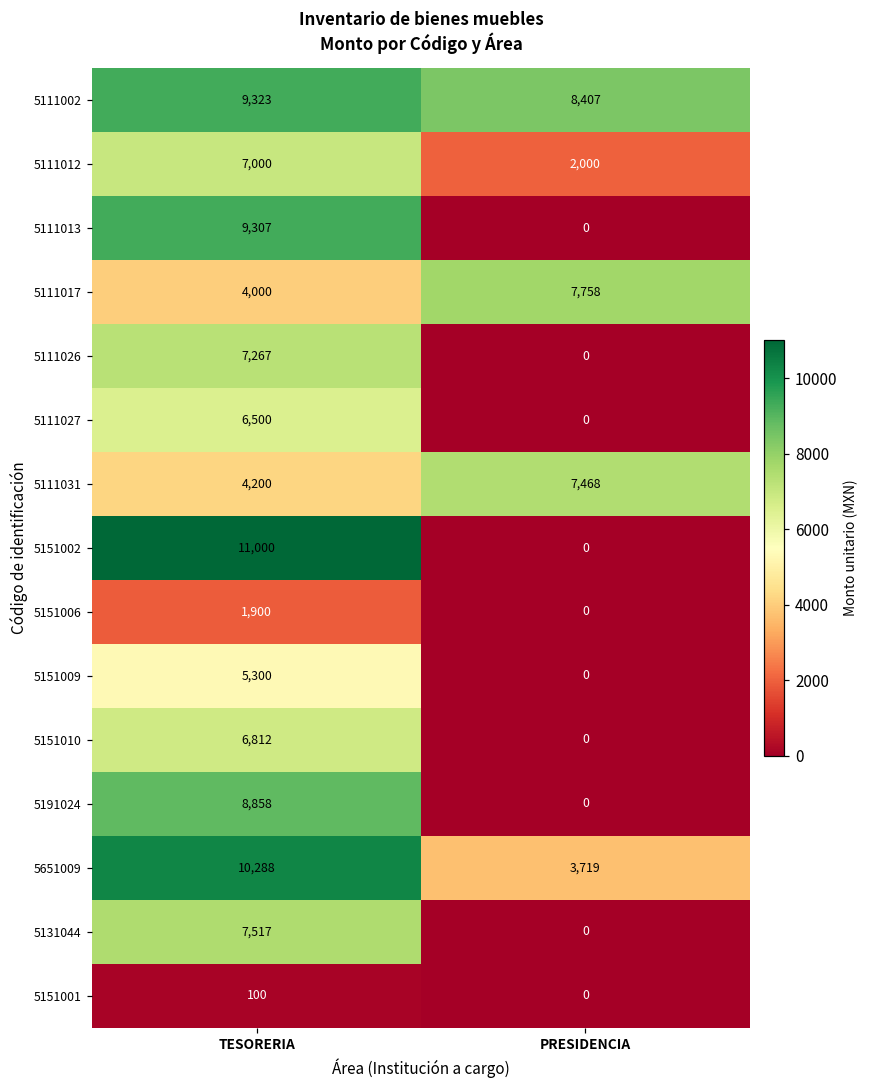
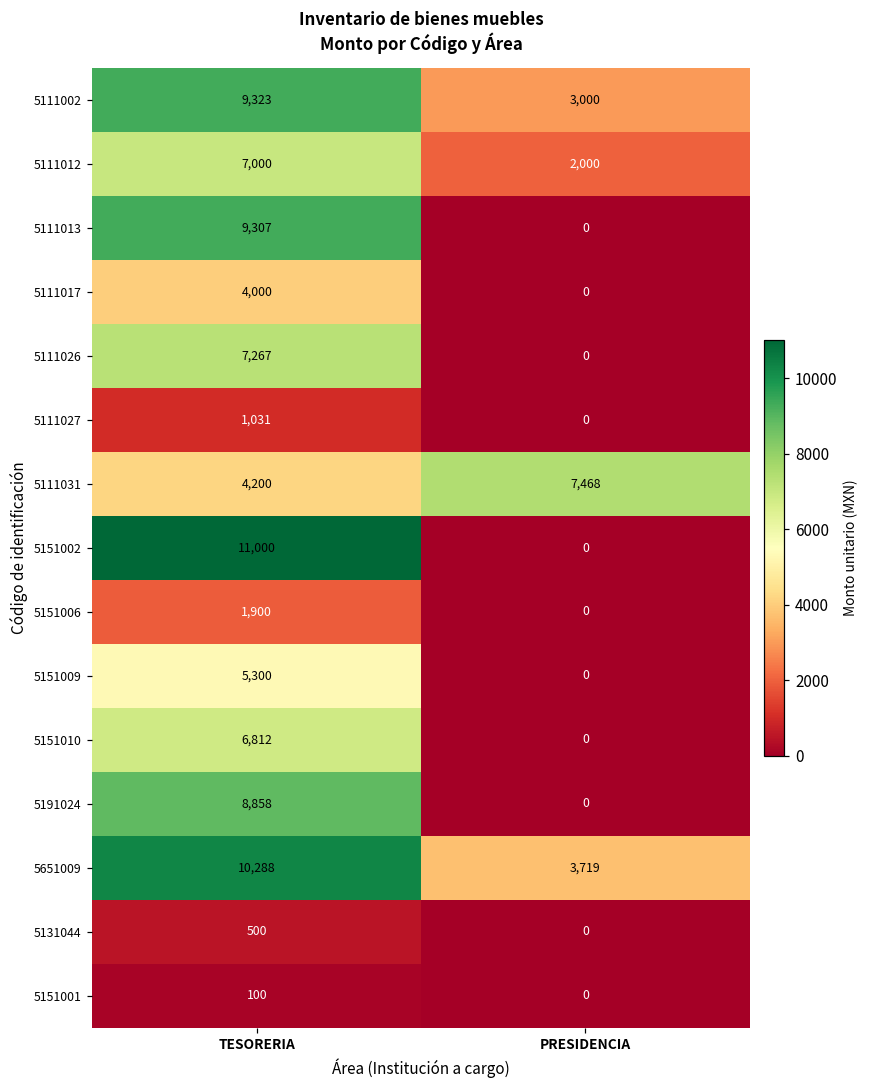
  {
    "5111002": {
      "TESORERIA": "9,323",
-     "PRESIDENCIA": "8,407"
+     "PRESIDENCIA": "3,000"
    },
    "5111012": {
      "TESORERIA": "7,000",
      "PRESIDENCIA": "2,000"
    },
    "5111013": {
      "TESORERIA": "9,307",
      "PRESIDENCIA": "0"
    },
    "5111017": {
      "TESORERIA": "4,000",
-     "PRESIDENCIA": "7,758"
+     "PRESIDENCIA": "0"
    },
    "5111026": {
      "TESORERIA": "7,267",
      "PRESIDENCIA": "0"
    },
    "5111027": {
-     "TESORERIA": "6,500",
+     "TESORERIA": "1,031",
      "PRESIDENCIA": "0"
    },
    "5111031": {
      "TESORERIA": "4,200",
      "PRESIDENCIA": "7,468"
    },
    "5151002": {
      "TESORERIA": "11,000",
      "PRESIDENCIA": "0"
    },
    "5151006": {
      "TESORERIA": "1,900",
      "PRESIDENCIA": "0"
    },
    "5151009": {
      "TESORERIA": "5,300",
      "PRESIDENCIA": "0"
    },
    "5151010": {
      "TESORERIA": "6,812",
      "PRESIDENCIA": "0"
    },
    "5191024": {
      "TESORERIA": "8,858",
      "PRESIDENCIA": "0"
    },
    "5651009": {
      "TESORERIA": "10,288",
      "PRESIDENCIA": "3,719"
    },
    "5131044": {
-     "TESORERIA": "7,517",
+     "TESORERIA": "500",
      "PRESIDENCIA": "0"
    },
    "5151001": {
      "TESORERIA": "100",
      "PRESIDENCIA": "0"
    }
  }
